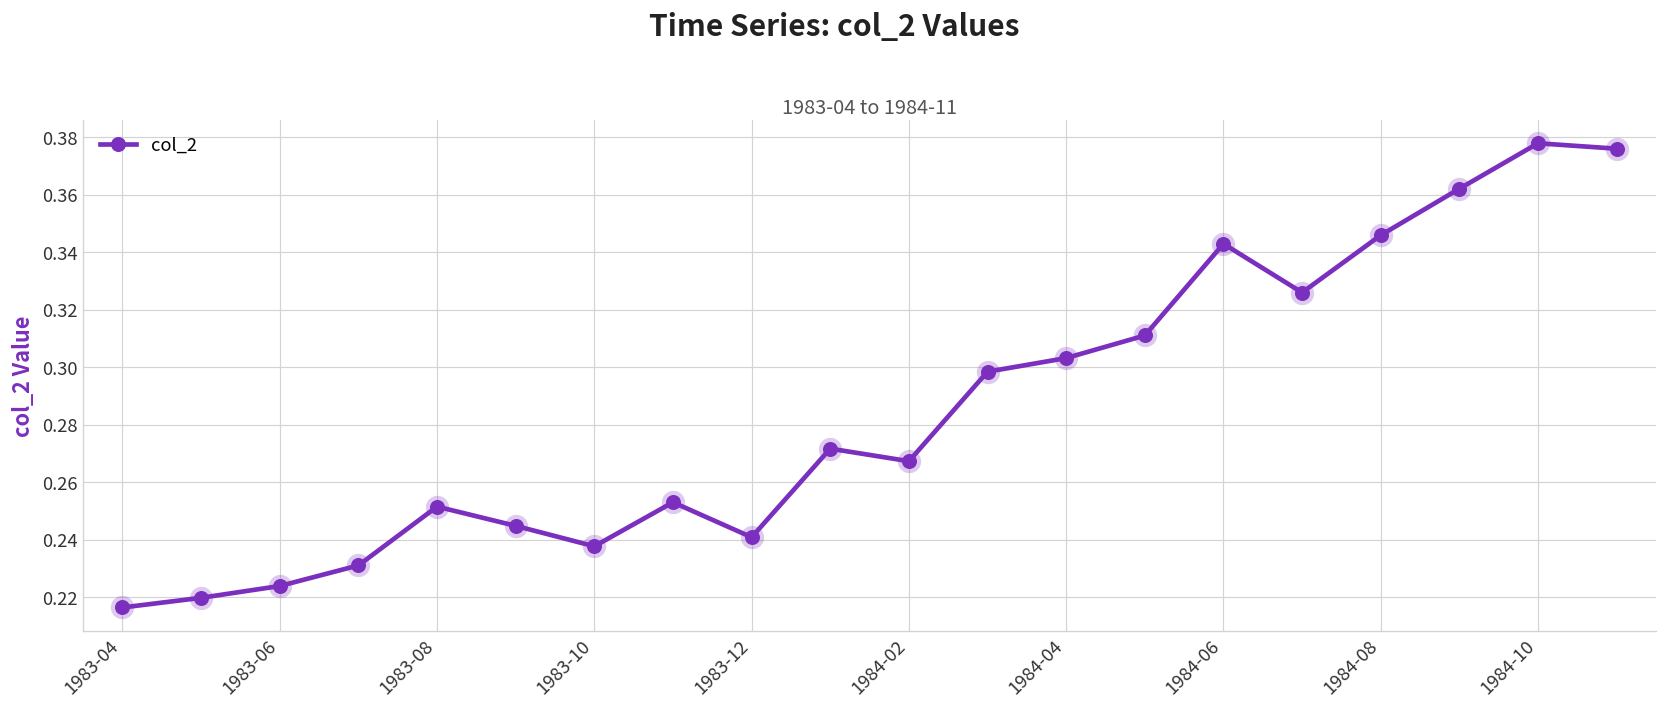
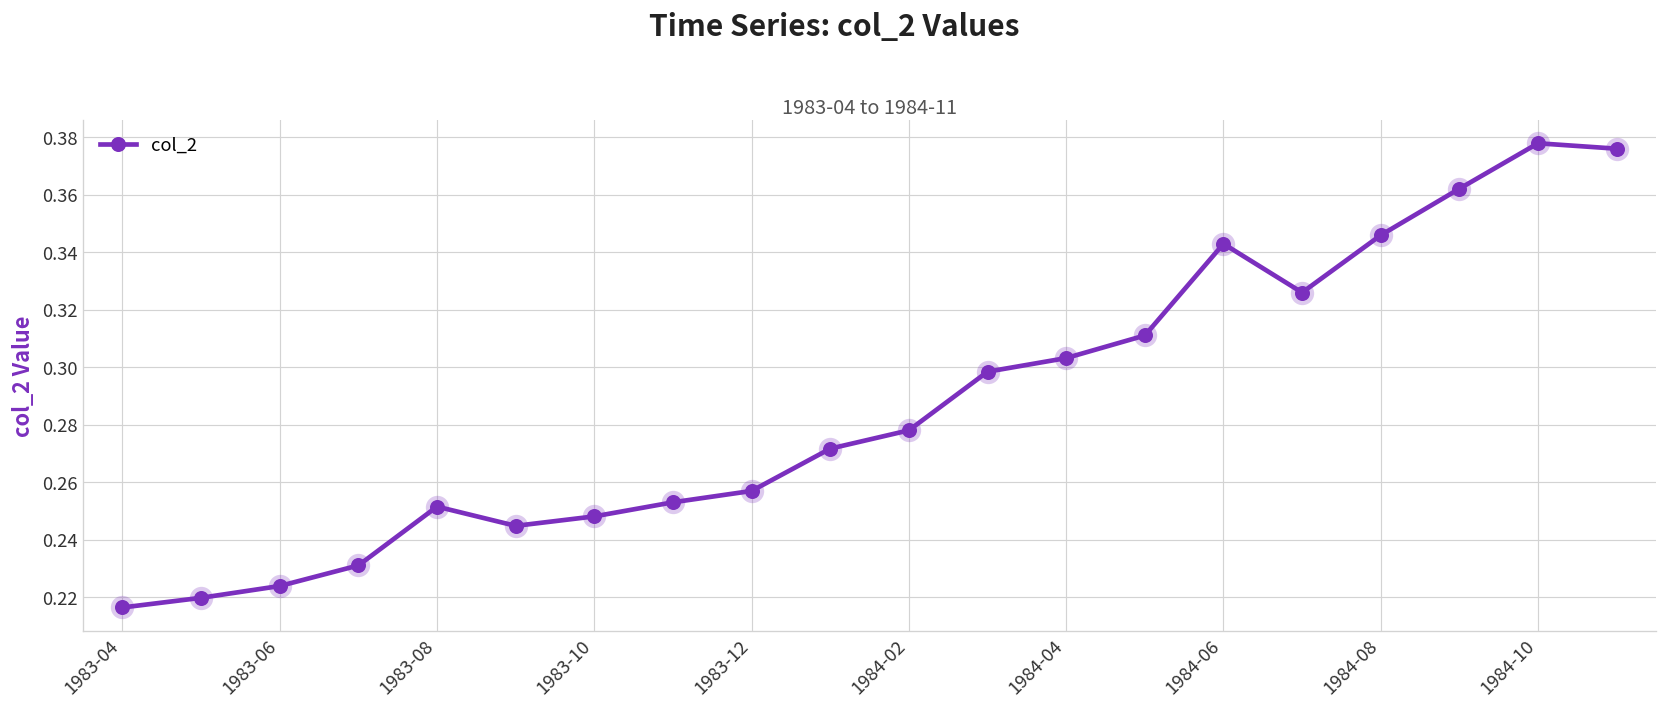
  {
    "1983-04": 0.216,
    "1983-06": 0.224,
    "1983-08": 0.251,
-   "1983-10": 0.238,
-   "1983-12": 0.241,
-   "1984-02": 0.267,
+   "1983-10": 0.248,
+   "1983-12": 0.257,
+   "1984-02": 0.278,
    "1984-04": 0.303,
    "1984-06": 0.343,
    "1984-08": 0.346,
    "1984-10": 0.378
  }
